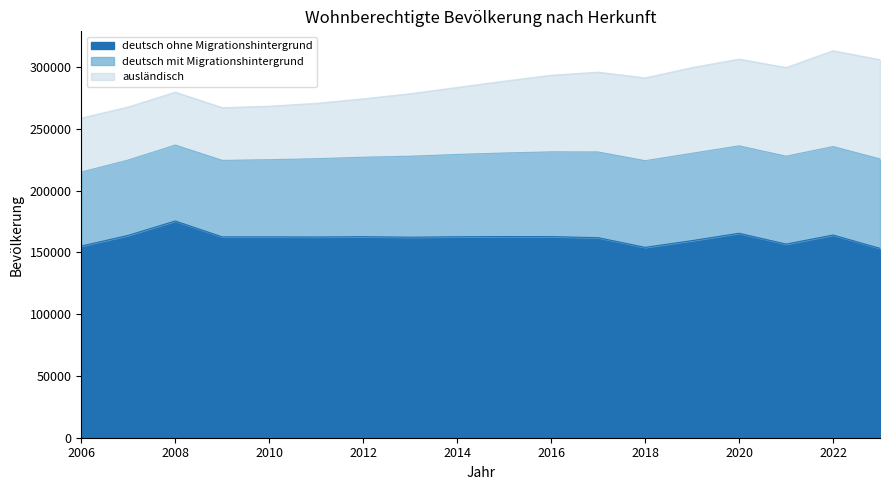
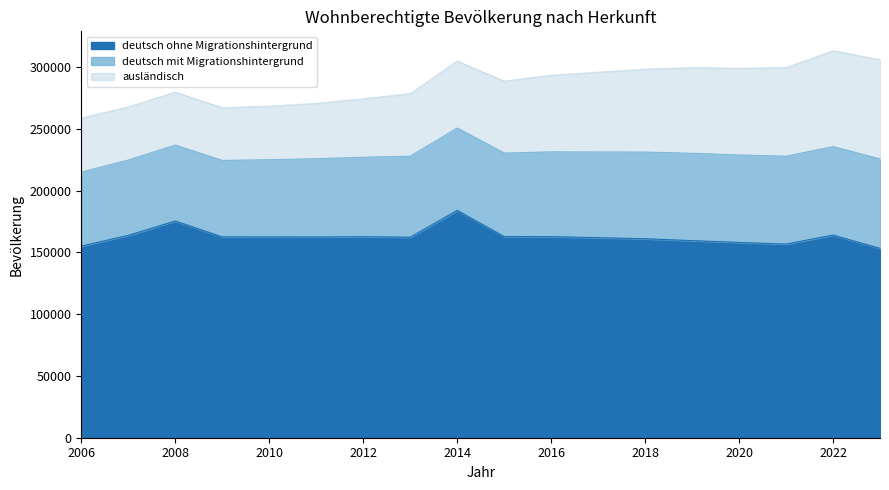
  {
    "deutsch ohne Migrationshintergrund": {
      "2006": 155000,
      "2008": 175000,
      "2010": 163000,
      "2012": 163000,
-     "2014": 163000,
+     "2014": 184000,
      "2016": 163000,
-     "2018": 154000,
-     "2020": 165000,
+     "2018": 161000,
+     "2020": 158000,
      "2022": 164000
    },
    "deutsch mit Migrationshintergrund": {
      "2006": 60000,
      "2008": 61000,
      "2010": 62000,
      "2012": 64000,
      "2014": 67000,
      "2016": 69000,
      "2018": 70000,
      "2020": 71000,
      "2022": 72000
    },
    "ausländisch": {
      "2006": 44000,
      "2008": 43000,
      "2010": 43000,
      "2012": 47000,
      "2014": 54000,
      "2016": 62000,
      "2018": 67000,
      "2020": 70000,
      "2022": 78000
    }
  }
